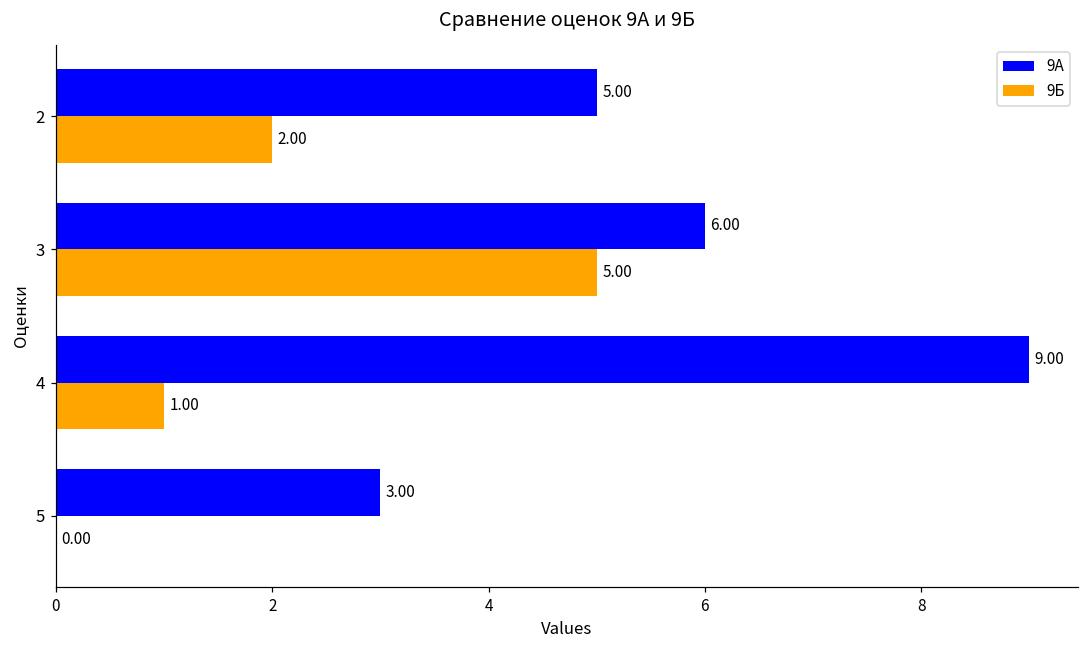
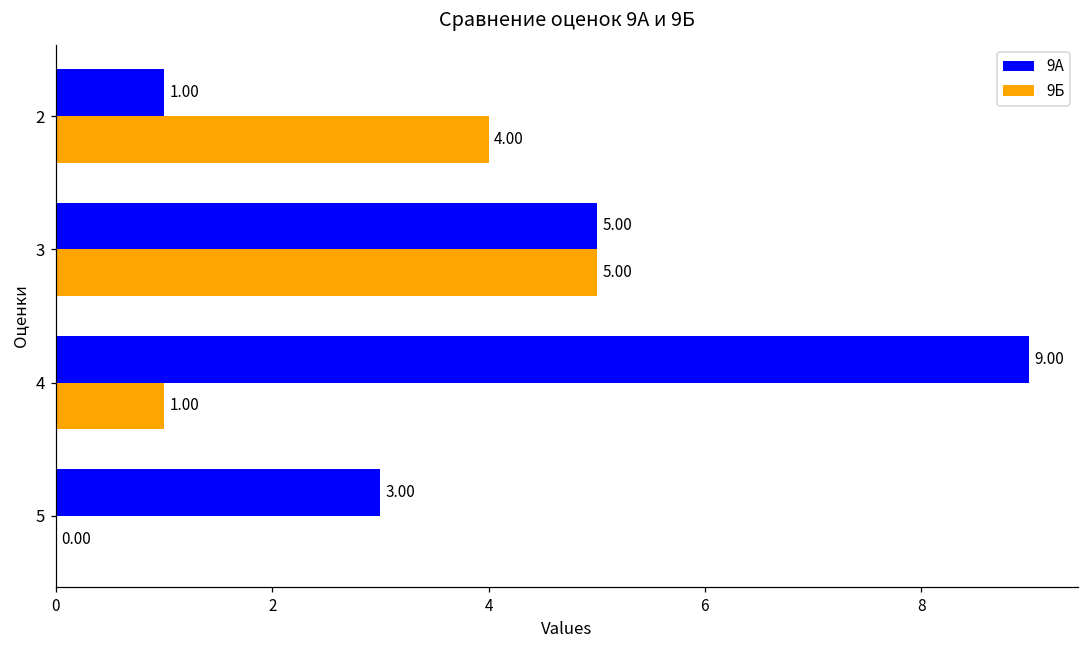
  {
    "9А": {
-     "2": 5.00,
-     "3": 6.00,
+     "2": 1.00,
+     "3": 5.00,
      "4": 9.00,
      "5": 3.00
    },
    "9Б": {
-     "2": 2.00,
+     "2": 4.00,
      "3": 5.00,
      "4": 1.00,
      "5": 0.00
    }
  }
